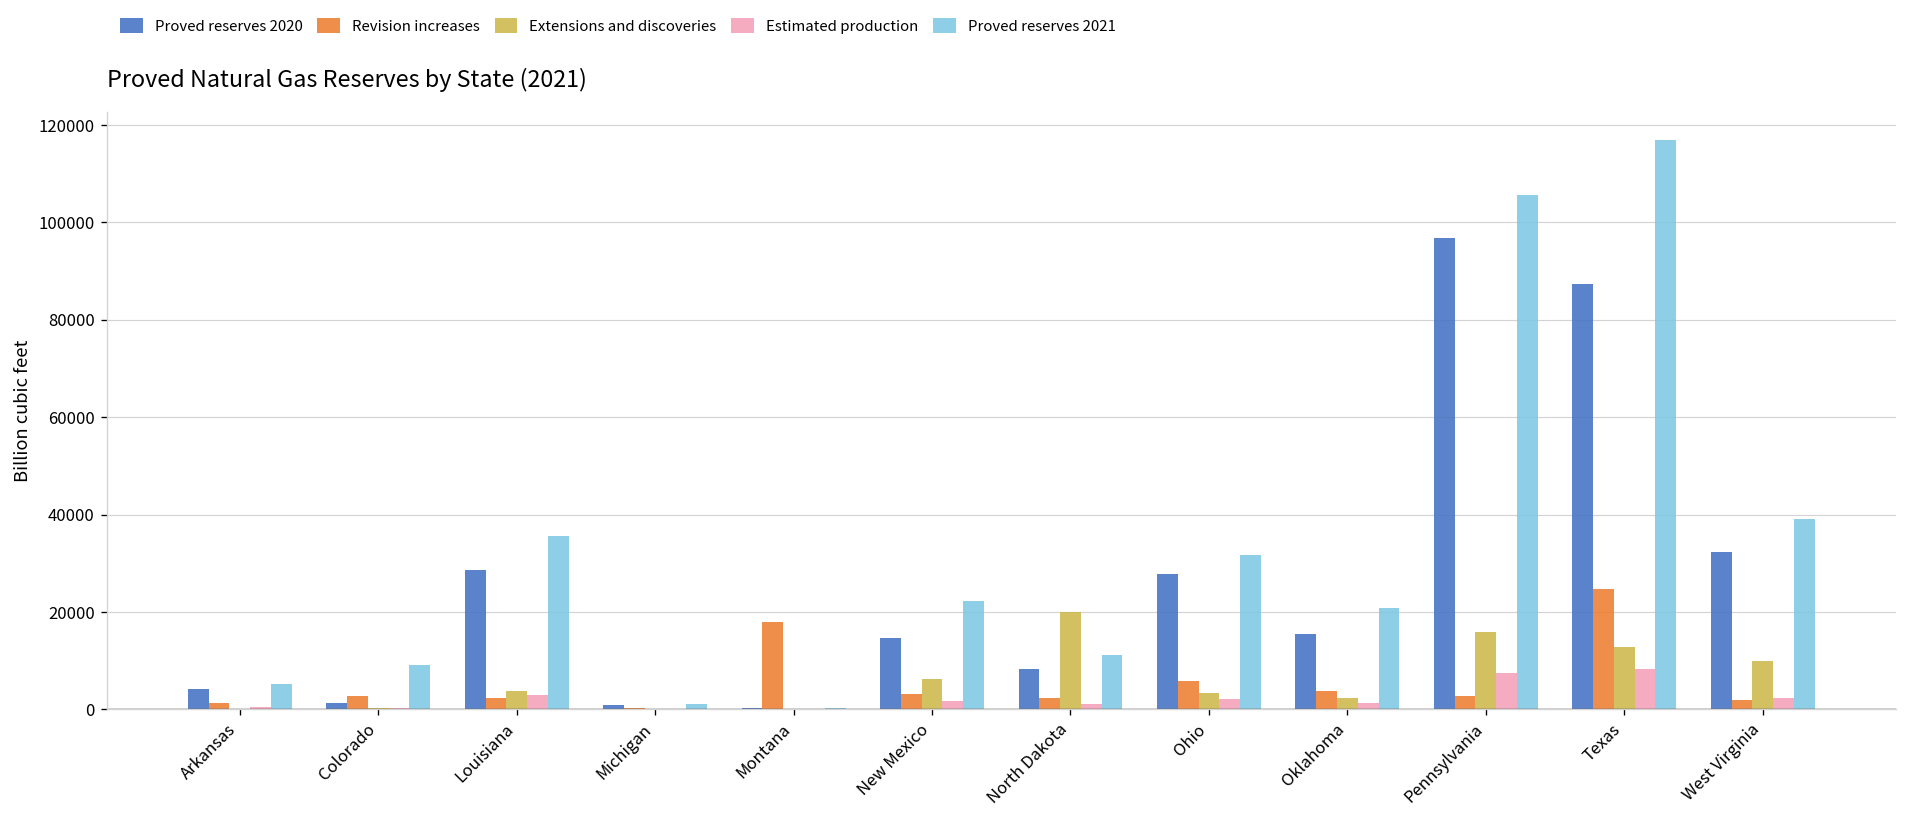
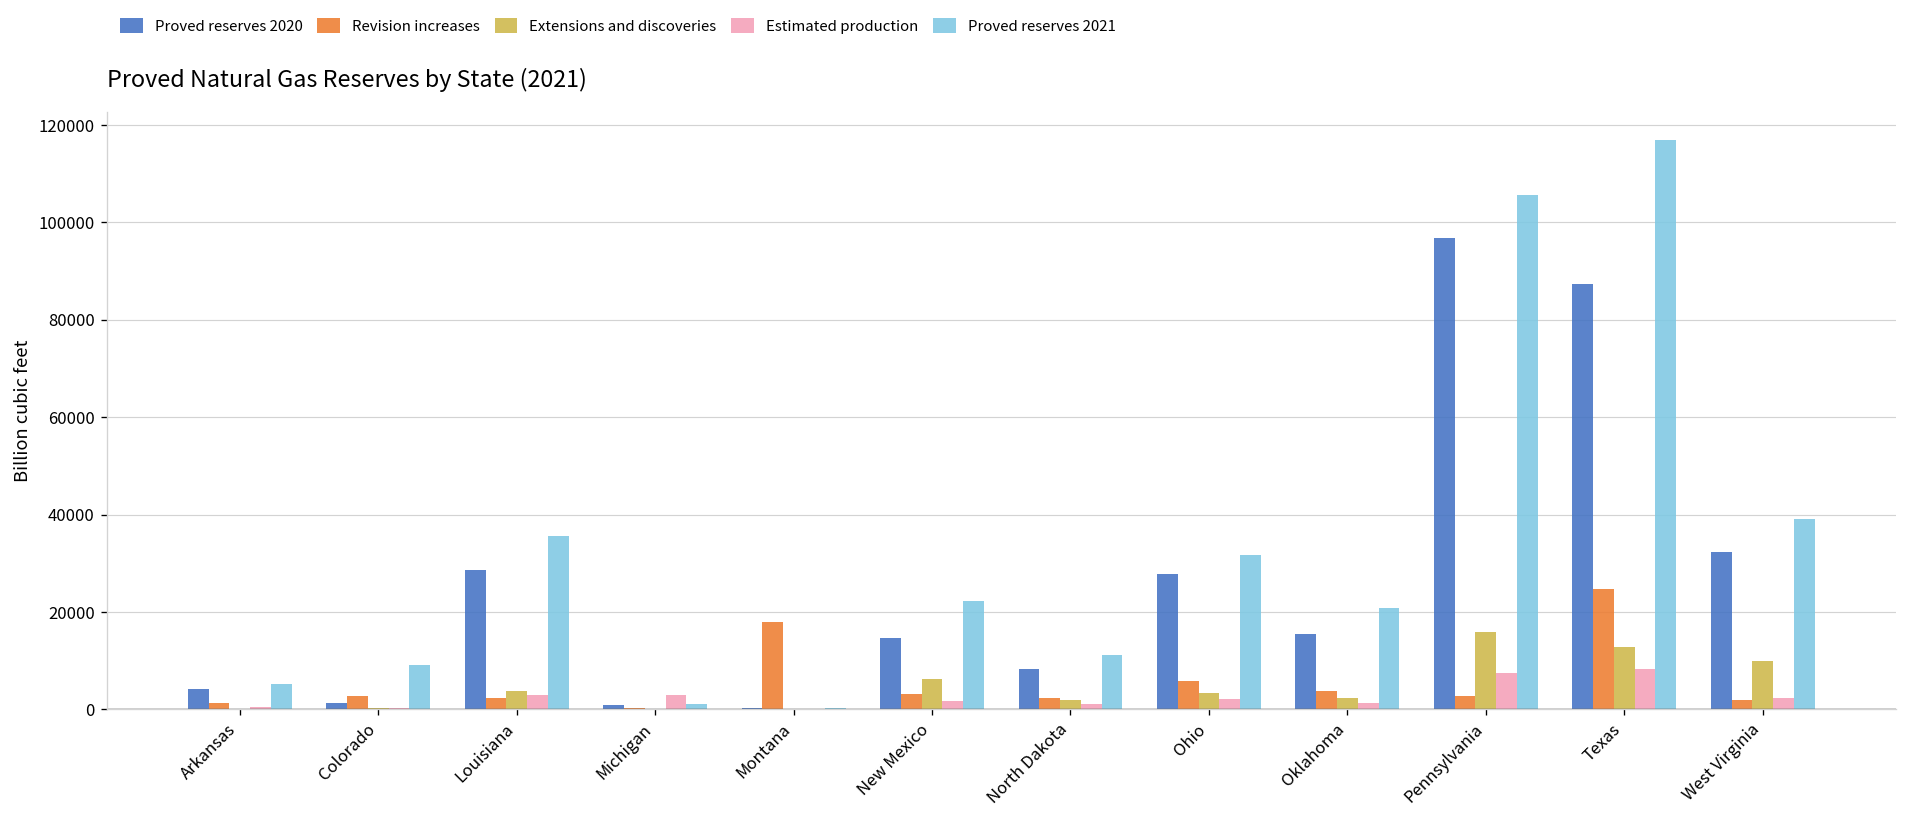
  {
    "Proved reserves 2020": {
      "Arkansas": 4000,
      "Colorado": 1000,
      "Louisiana": 29000,
      "Michigan": 1000,
      "New Mexico": 15000,
      "North Dakota": 8000,
      "Ohio": 28000,
      "Oklahoma": 15000,
      "Pennsylvania": 97000,
      "Texas": 87000,
      "West Virginia": 32000
    },
    "Revision increases": {
      "Arkansas": 1000,
      "Colorado": 3000,
      "Louisiana": 2000,
      "Montana": 18000,
      "New Mexico": 3000,
      "North Dakota": 2000,
      "Ohio": 6000,
      "Oklahoma": 4000,
      "Pennsylvania": 3000,
      "Texas": 25000,
      "West Virginia": 2000
    },
    "Extensions and discoveries": {
      "Arkansas": 0,
      "Louisiana": 4000,
      "Michigan": 0,
      "New Mexico": 6000,
-     "North Dakota": 20000,
+     "North Dakota": 2000,
      "Ohio": 3000,
      "Oklahoma": 2000,
      "Pennsylvania": 16000,
      "Texas": 13000,
      "West Virginia": 10000
    },
    "Estimated production": {
      "Louisiana": 3000,
-     "Michigan": 0,
+     "Michigan": 3000,
      "New Mexico": 2000,
      "North Dakota": 1000,
      "Ohio": 2000,
      "Oklahoma": 1000,
      "Pennsylvania": 8000,
      "Texas": 8000,
      "West Virginia": 2000
    },
    "Proved reserves 2021": {
      "Arkansas": 5000,
      "Colorado": 9000,
      "Louisiana": 36000,
      "Michigan": 1000,
      "New Mexico": 22000,
      "North Dakota": 11000,
      "Ohio": 32000,
      "Oklahoma": 21000,
      "Pennsylvania": 106000,
      "Texas": 117000,
      "West Virginia": 39000
    }
  }
